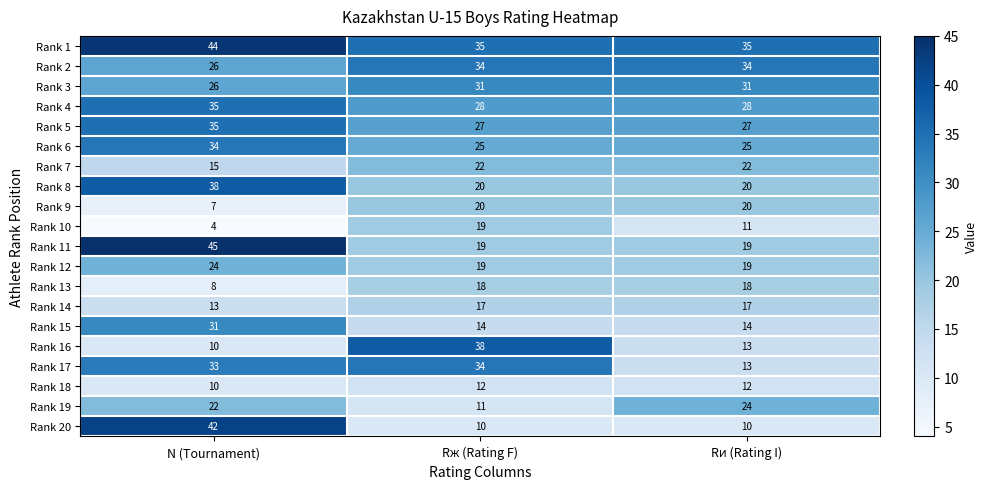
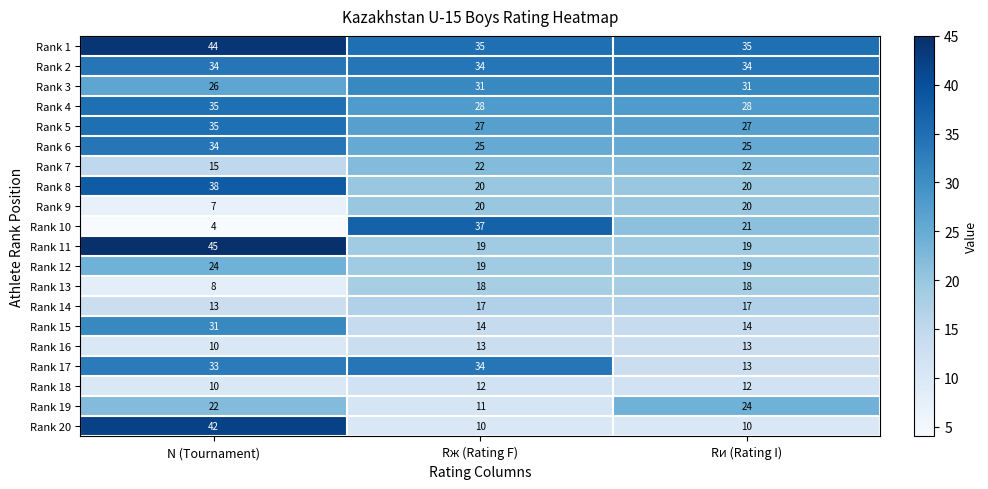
  {
    "Rank 1": {
      "N (Tournament)": 44,
      "Rж (Rating F)": 35,
      "Rи (Rating I)": 35
    },
    "Rank 2": {
-     "N (Tournament)": 26,
+     "N (Tournament)": 34,
      "Rж (Rating F)": 34,
      "Rи (Rating I)": 34
    },
    "Rank 3": {
      "N (Tournament)": 26,
      "Rж (Rating F)": 31,
      "Rи (Rating I)": 31
    },
    "Rank 4": {
      "N (Tournament)": 35,
      "Rж (Rating F)": 28,
      "Rи (Rating I)": 28
    },
    "Rank 5": {
      "N (Tournament)": 35,
      "Rж (Rating F)": 27,
      "Rи (Rating I)": 27
    },
    "Rank 6": {
      "N (Tournament)": 34,
      "Rж (Rating F)": 25,
      "Rи (Rating I)": 25
    },
    "Rank 7": {
      "N (Tournament)": 15,
      "Rж (Rating F)": 22,
      "Rи (Rating I)": 22
    },
    "Rank 8": {
      "N (Tournament)": 38,
      "Rж (Rating F)": 20,
      "Rи (Rating I)": 20
    },
    "Rank 9": {
      "N (Tournament)": 7,
      "Rж (Rating F)": 20,
      "Rи (Rating I)": 20
    },
    "Rank 10": {
      "N (Tournament)": 4,
-     "Rж (Rating F)": 19,
-     "Rи (Rating I)": 11
+     "Rж (Rating F)": 37,
+     "Rи (Rating I)": 21
    },
    "Rank 11": {
      "N (Tournament)": 45,
      "Rж (Rating F)": 19,
      "Rи (Rating I)": 19
    },
    "Rank 12": {
      "N (Tournament)": 24,
      "Rж (Rating F)": 19,
      "Rи (Rating I)": 19
    },
    "Rank 13": {
      "N (Tournament)": 8,
      "Rж (Rating F)": 18,
      "Rи (Rating I)": 18
    },
    "Rank 14": {
      "N (Tournament)": 13,
      "Rж (Rating F)": 17,
      "Rи (Rating I)": 17
    },
    "Rank 15": {
      "N (Tournament)": 31,
      "Rж (Rating F)": 14,
      "Rи (Rating I)": 14
    },
    "Rank 16": {
      "N (Tournament)": 10,
-     "Rж (Rating F)": 38,
+     "Rж (Rating F)": 13,
      "Rи (Rating I)": 13
    },
    "Rank 17": {
      "N (Tournament)": 33,
      "Rж (Rating F)": 34,
      "Rи (Rating I)": 13
    },
    "Rank 18": {
      "N (Tournament)": 10,
      "Rж (Rating F)": 12,
      "Rи (Rating I)": 12
    },
    "Rank 19": {
      "N (Tournament)": 22,
      "Rж (Rating F)": 11,
      "Rи (Rating I)": 24
    },
    "Rank 20": {
      "N (Tournament)": 42,
      "Rж (Rating F)": 10,
      "Rи (Rating I)": 10
    }
  }
